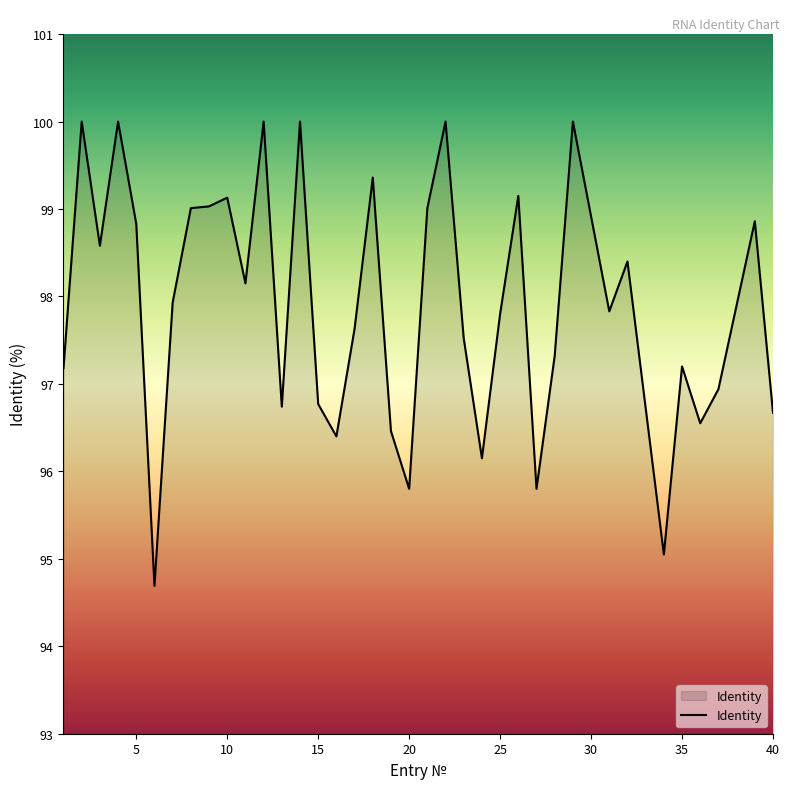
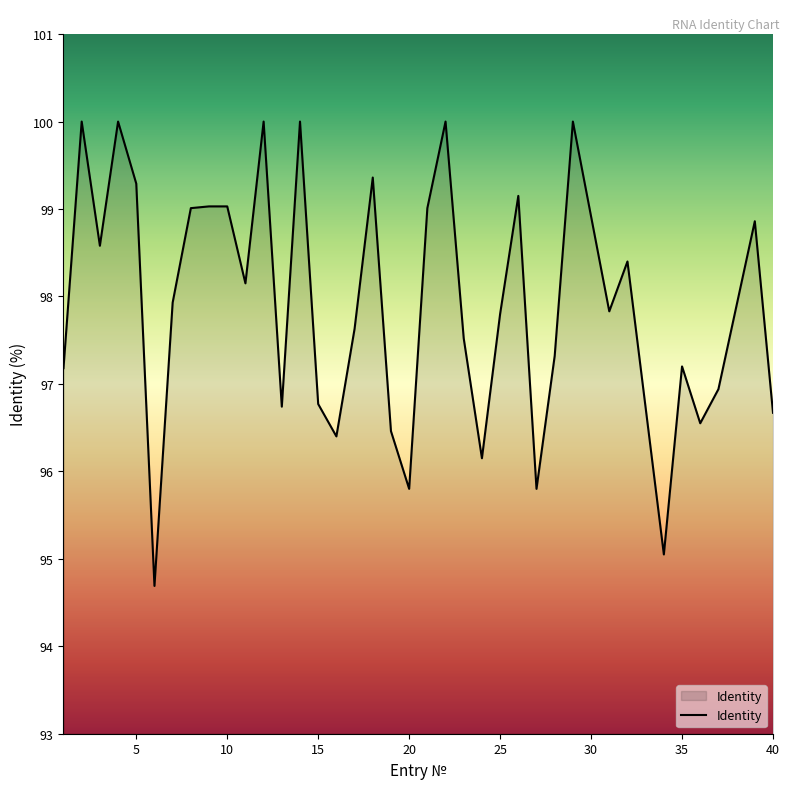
  {
-   "5": 98.8,
-   "10": 99.1,
+   "5": 99.3,
+   "10": 99.0,
    "15": 96.8,
    "20": 95.8,
    "25": 97.8,
    "35": 97.2,
    "40": 96.7
  }
